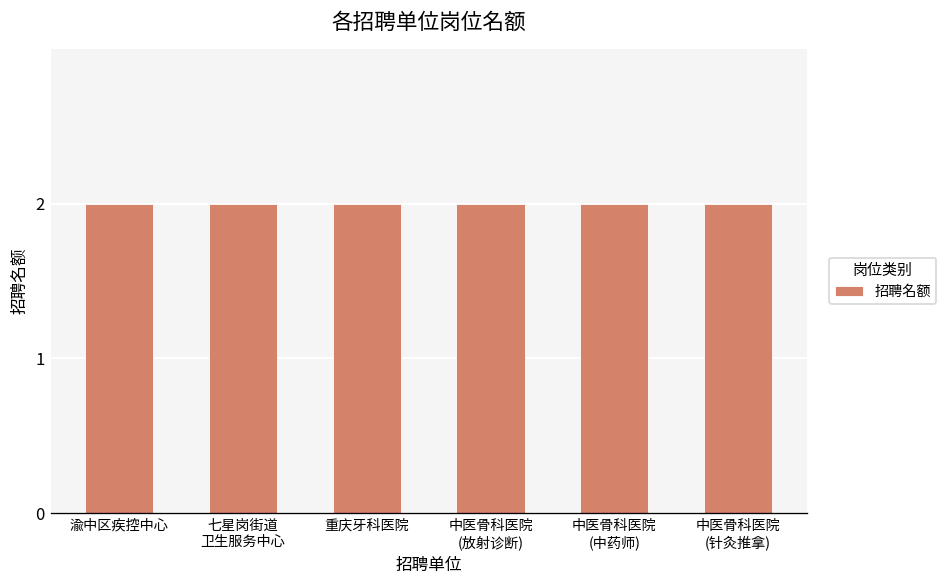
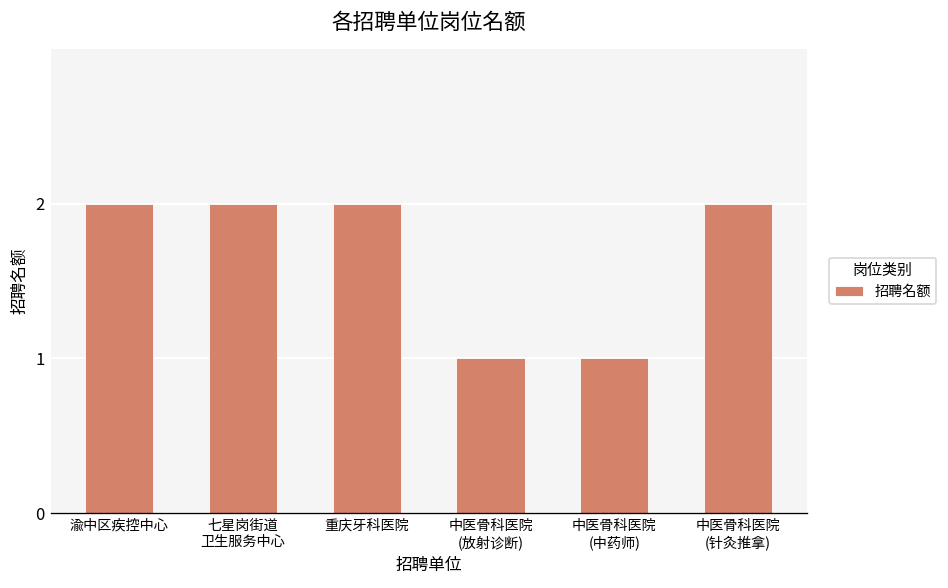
  {
    "渝中区疾控中心": 2,
    "七星岗街道 卫生服务中心": 2,
    "重庆牙科医院": 2,
-   "中医骨科医院 (放射诊断)": 2,
-   "中医骨科医院 (中药师)": 2,
+   "中医骨科医院 (放射诊断)": 1,
+   "中医骨科医院 (中药师)": 1,
    "中医骨科医院 (针灸推拿)": 2
  }
